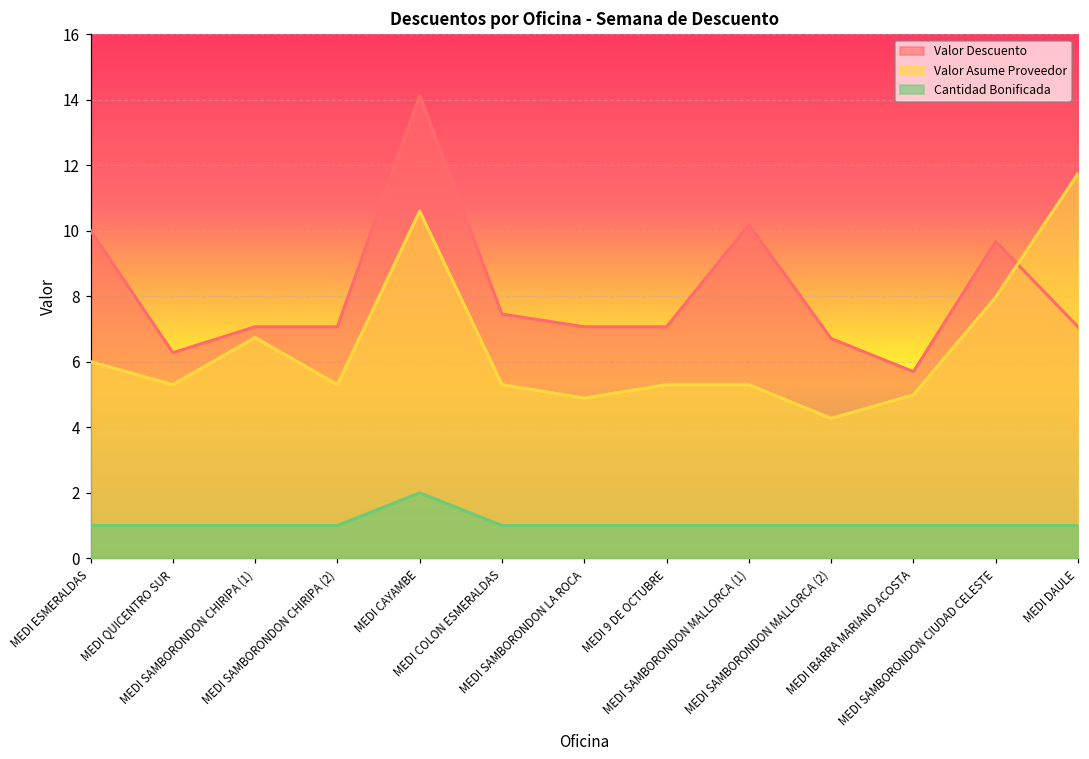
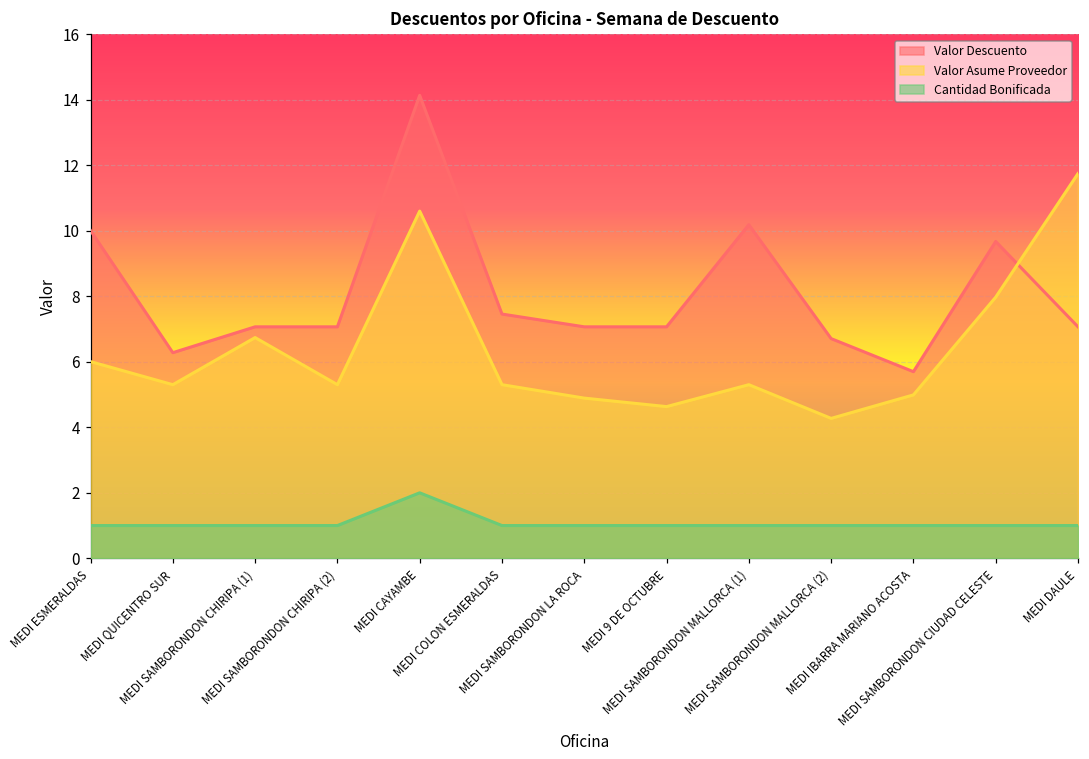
  {
    "Valor Descuento": {
      "MEDI ESMERALDAS": 10.0,
      "MEDI QUICENTRO SUR": 6.3,
      "MEDI SAMBORONDON CHIRIPA (1)": 7.1,
      "MEDI SAMBORONDON CHIRIPA (2)": 7.1,
      "MEDI CAYAMBE": 14.1,
      "MEDI COLON ESMERALDAS": 7.5,
      "MEDI SAMBORONDON LA ROCA": 7.1,
      "MEDI 9 DE OCTUBRE": 7.1,
      "MEDI SAMBORONDON MALLORCA (1)": 10.2,
      "MEDI SAMBORONDON MALLORCA (2)": 6.7,
      "MEDI IBARRA MARIANO ACOSTA": 5.7,
      "MEDI SAMBORONDON CIUDAD CELESTE": 9.7,
      "MEDI DAULE": 7.1
    },
    "Valor Asume Proveedor": {
      "MEDI ESMERALDAS": 6.0,
      "MEDI QUICENTRO SUR": 5.3,
      "MEDI SAMBORONDON CHIRIPA (1)": 6.7,
      "MEDI SAMBORONDON CHIRIPA (2)": 5.3,
      "MEDI CAYAMBE": 10.6,
      "MEDI COLON ESMERALDAS": 5.3,
      "MEDI SAMBORONDON LA ROCA": 4.9,
-     "MEDI 9 DE OCTUBRE": 5.3,
+     "MEDI 9 DE OCTUBRE": 4.6,
      "MEDI SAMBORONDON MALLORCA (1)": 5.3,
      "MEDI SAMBORONDON MALLORCA (2)": 4.3,
      "MEDI IBARRA MARIANO ACOSTA": 5.0,
      "MEDI SAMBORONDON CIUDAD CELESTE": 8.0,
      "MEDI DAULE": 11.8
    },
    "Cantidad Bonificada": {
      "MEDI ESMERALDAS": 1.0,
      "MEDI QUICENTRO SUR": 1.0,
      "MEDI SAMBORONDON CHIRIPA (1)": 1.0,
      "MEDI SAMBORONDON CHIRIPA (2)": 1.0,
      "MEDI CAYAMBE": 2.0,
      "MEDI COLON ESMERALDAS": 1.0,
      "MEDI SAMBORONDON LA ROCA": 1.0,
      "MEDI 9 DE OCTUBRE": 1.0,
      "MEDI SAMBORONDON MALLORCA (1)": 1.0,
      "MEDI SAMBORONDON MALLORCA (2)": 1.0,
      "MEDI IBARRA MARIANO ACOSTA": 1.0,
      "MEDI SAMBORONDON CIUDAD CELESTE": 1.0,
      "MEDI DAULE": 1.0
    }
  }
